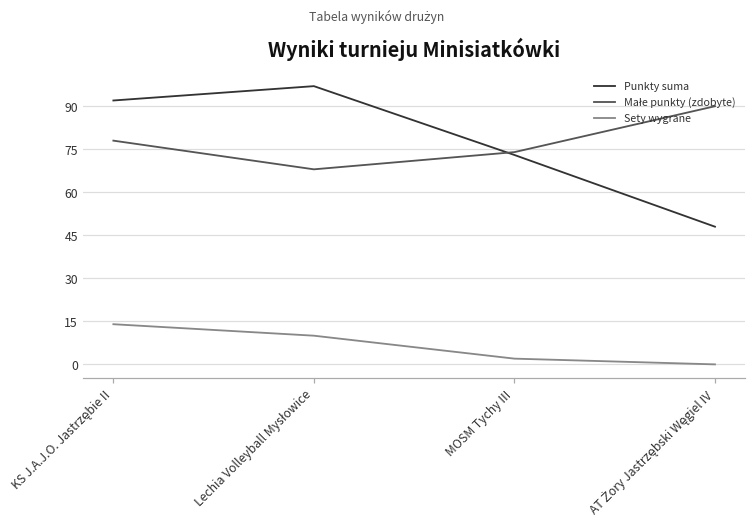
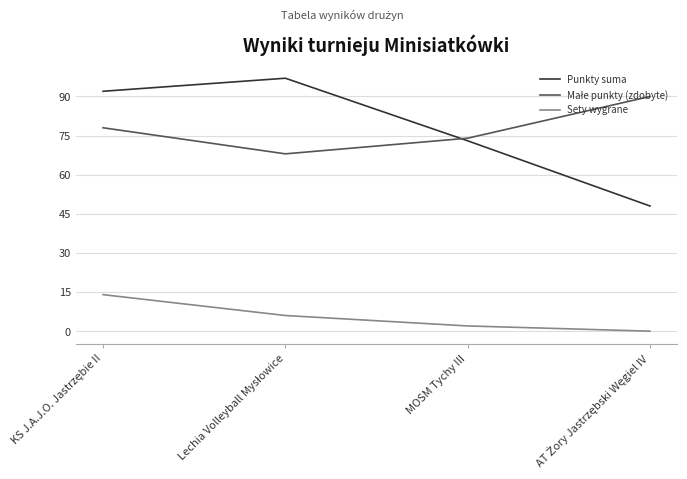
  {
    "Sety wygrane": {
      "KS J.A.J.O. Jastrzębie II": 14,
-     "Lechia Volleyball Mysłowice": 10,
+     "Lechia Volleyball Mysłowice": 6,
      "MOSM Tychy III": 2,
      "AT Żory Jastrzębski Węgiel IV": 0
    }
  }
